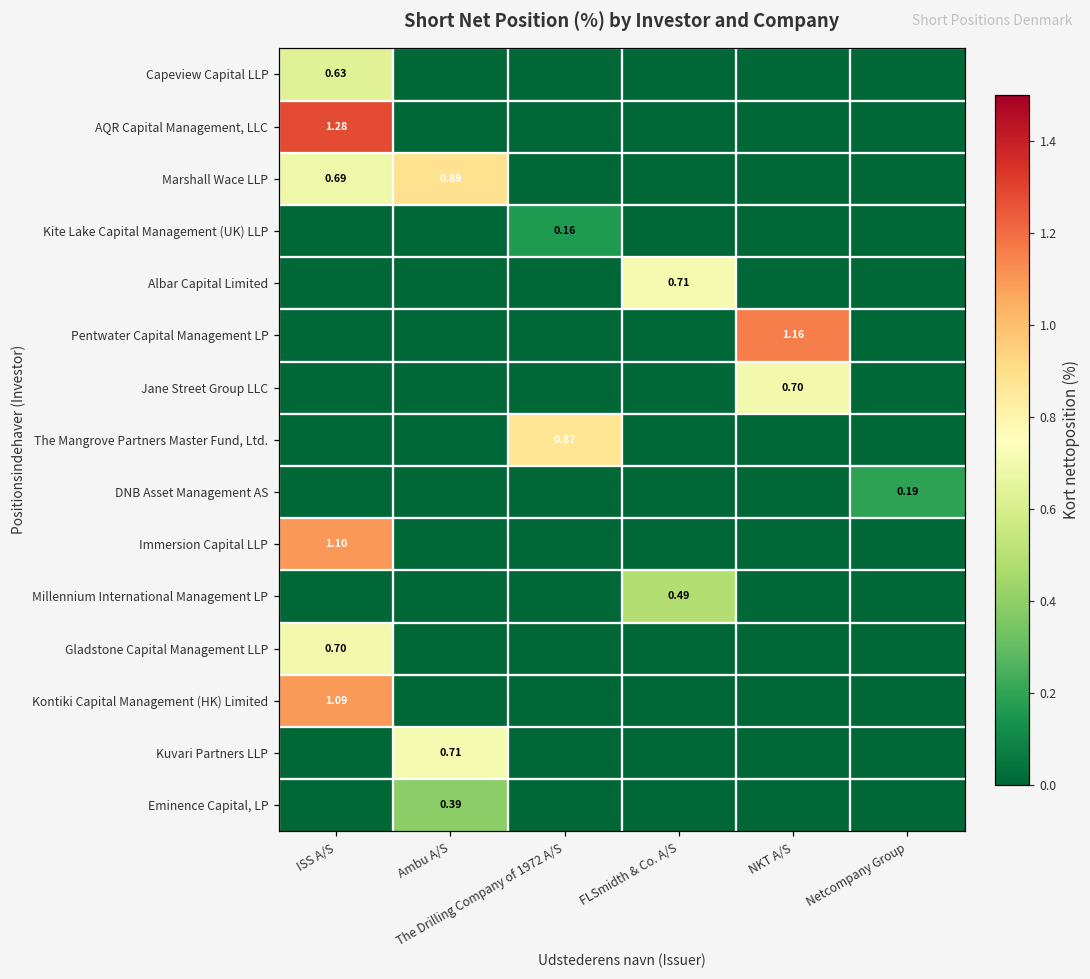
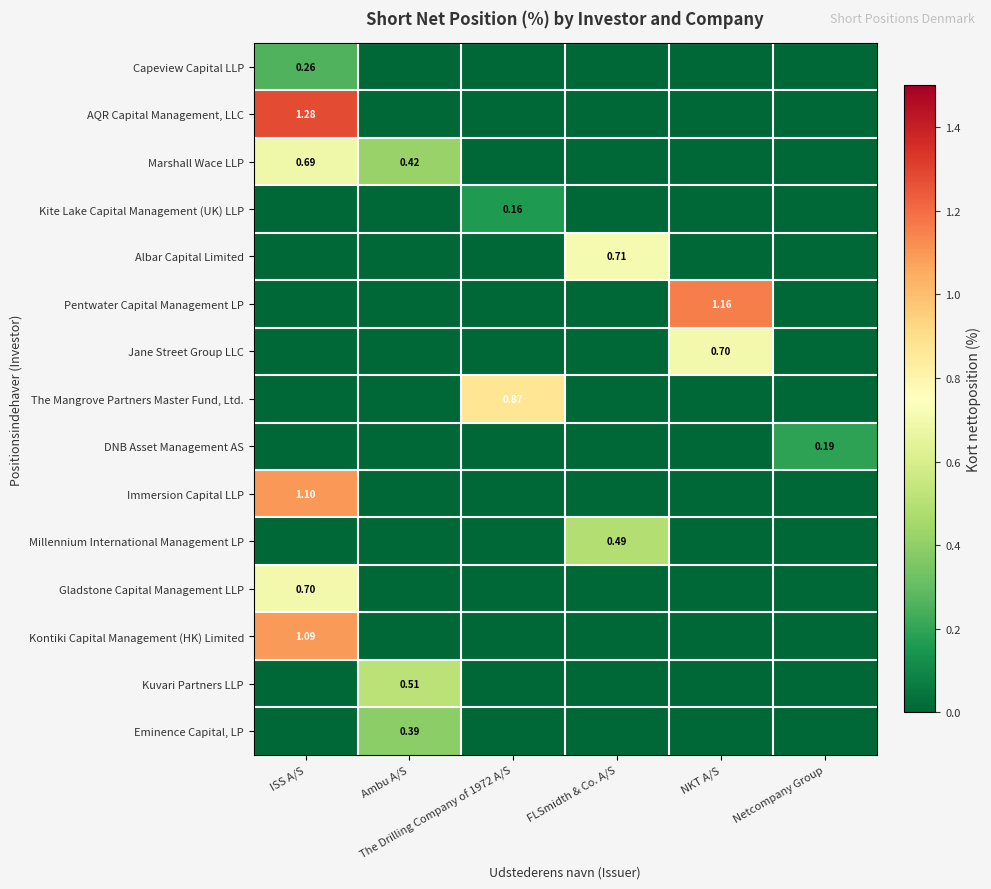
  {
    "Capeview Capital LLP": {
-     "ISS A/S": 0.63
+     "ISS A/S": 0.26
    },
    "AQR Capital Management, LLC": {
      "ISS A/S": 1.28
    },
    "Marshall Wace LLP": {
      "ISS A/S": 0.69,
-     "Ambu A/S": 0.89
+     "Ambu A/S": 0.42
    },
    "Kite Lake Capital Management (UK) LLP": {
      "The Drilling Company of 1972 A/S": 0.16
    },
    "Albar Capital Limited": {
      "FLSmidth & Co. A/S": 0.71
    },
    "Pentwater Capital Management LP": {
      "NKT A/S": 1.16
    },
    "Jane Street Group LLC": {
      "NKT A/S": 0.70
    },
    "The Mangrove Partners Master Fund, Ltd.": {
      "The Drilling Company of 1972 A/S": 0.87
    },
    "DNB Asset Management AS": {
      "Netcompany Group": 0.19
    },
    "Immersion Capital LLP": {
      "ISS A/S": 1.10
    },
    "Millennium International Management LP": {
      "FLSmidth & Co. A/S": 0.49
    },
    "Gladstone Capital Management LLP": {
      "ISS A/S": 0.70
    },
    "Kontiki Capital Management (HK) Limited": {
      "ISS A/S": 1.09
    },
    "Kuvari Partners LLP": {
-     "Ambu A/S": 0.71
+     "Ambu A/S": 0.51
    },
    "Eminence Capital, LP": {
      "Ambu A/S": 0.39
    }
  }
